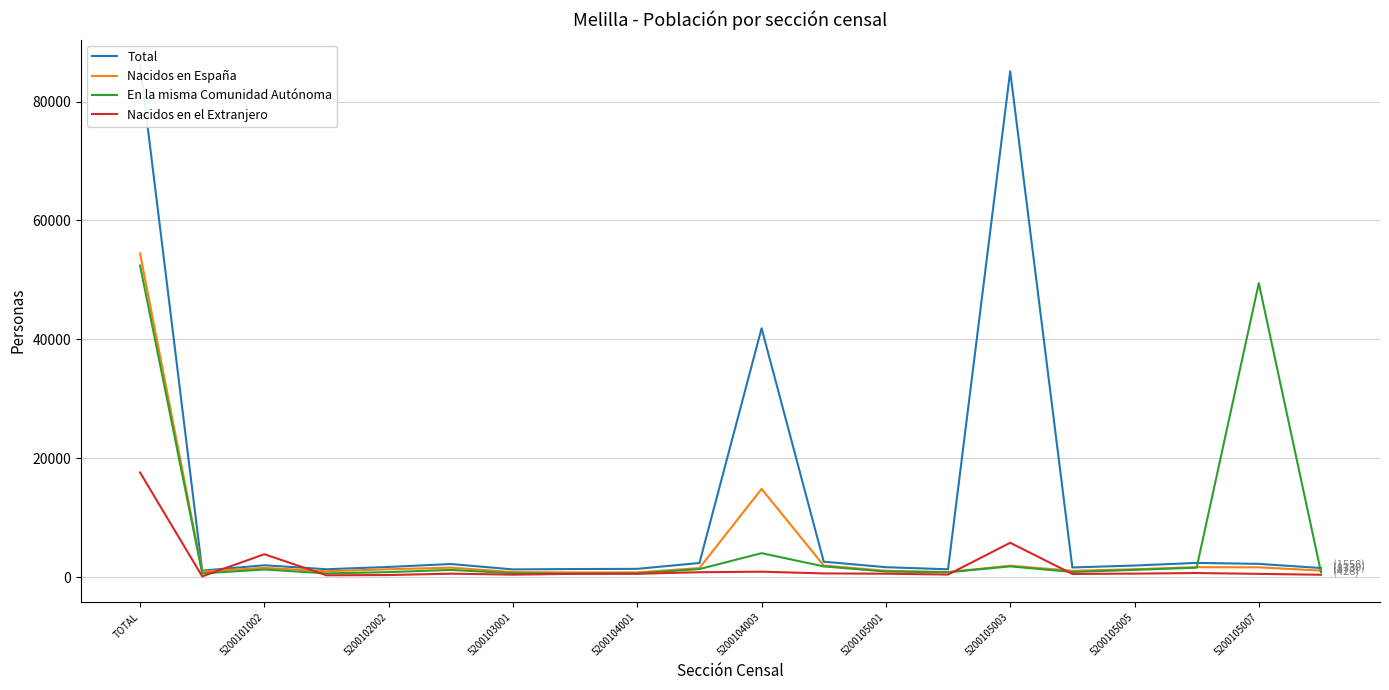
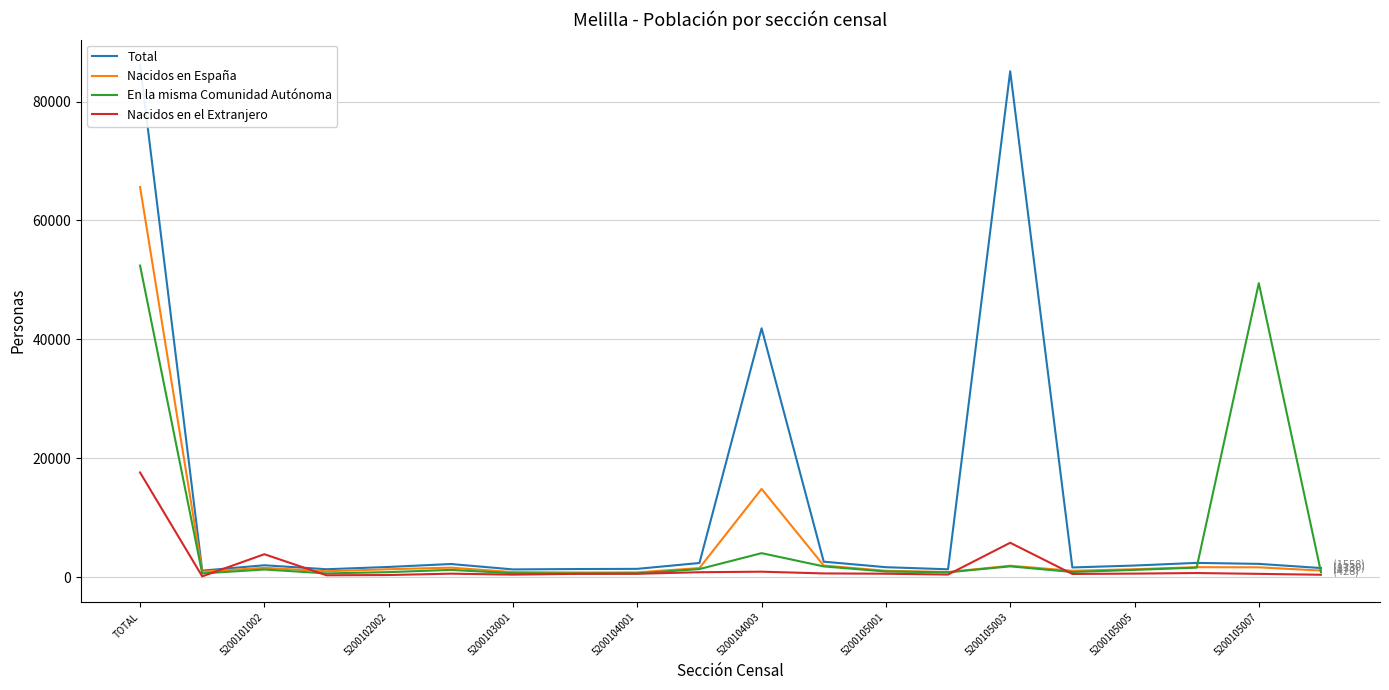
  {
    "Total": {
      "5200103001": 1000,
      "5200104001": 1000,
      "5200104003": 42000,
      "5200105001": 2000,
      "5200105003": 85000,
      "5200105005": 2000,
      "5200105007": 2000
    },
    "Nacidos en España": {
-     "TOTAL": 54000,
+     "TOTAL": 66000,
      "5200104003": 15000,
      "5200105007": 2000
    },
    "En la misma Comunidad Autónoma": {
      "TOTAL": 52000,
      "5200102002": 1000,
      "5200104003": 4000,
      "5200105007": 49000
    },
    "Nacidos en el Extranjero": {
      "TOTAL": 18000,
      "5200101002": 4000,
      "5200102002": 0,
      "5200104003": 1000,
      "5200105003": 6000,
      "5200105005": 1000,
      "5200105007": 1000
    }
  }
